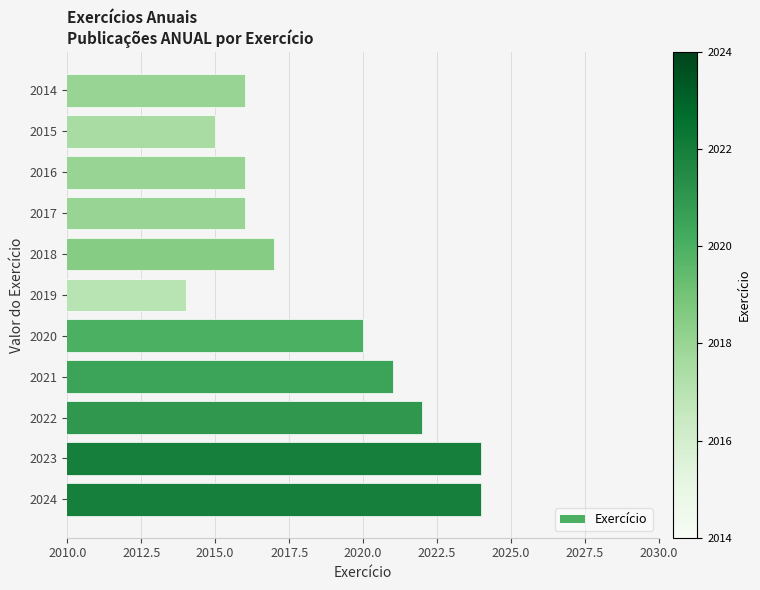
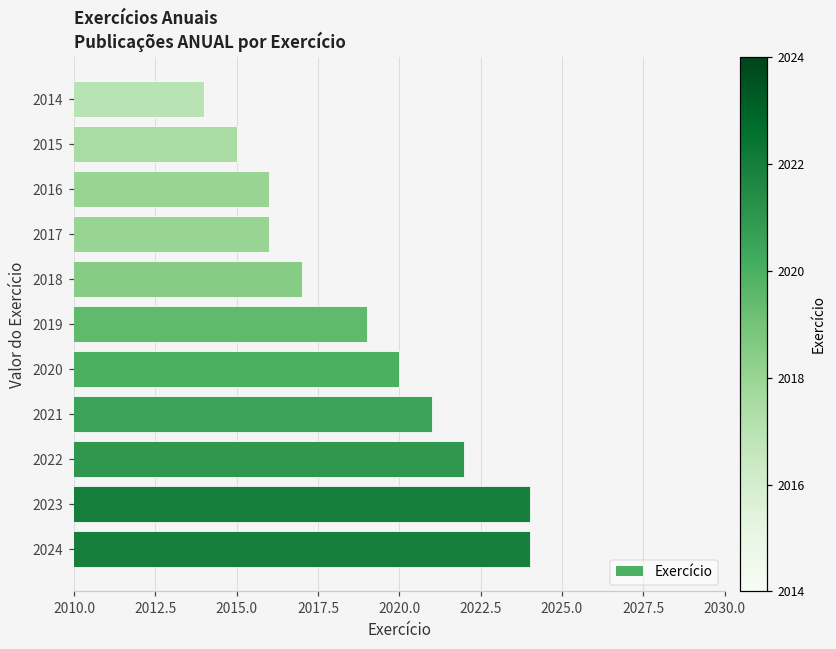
  {
-   "2014": 2016,
+   "2014": 2014,
    "2015": 2015,
    "2016": 2016,
    "2017": 2016,
    "2018": 2017,
-   "2019": 2014,
+   "2019": 2019,
    "2020": 2020,
    "2021": 2021,
    "2022": 2022,
    "2023": 2024,
    "2024": 2024
  }
